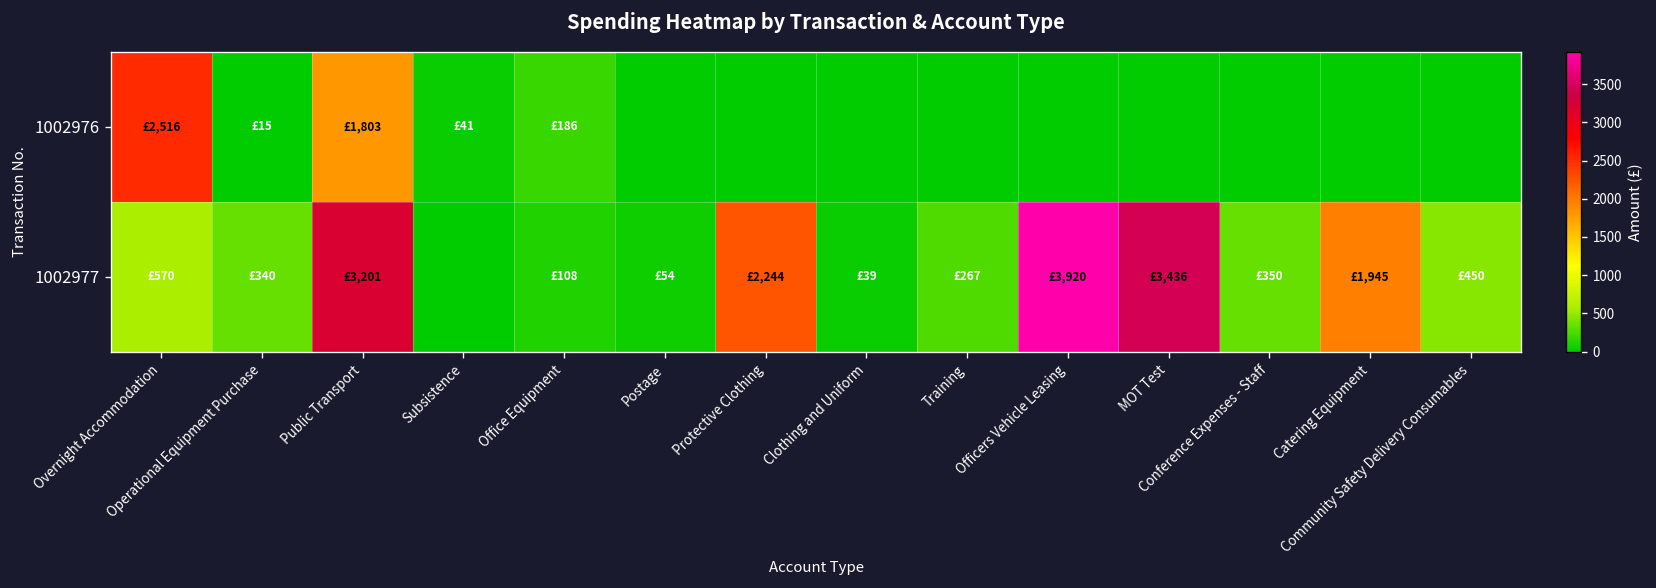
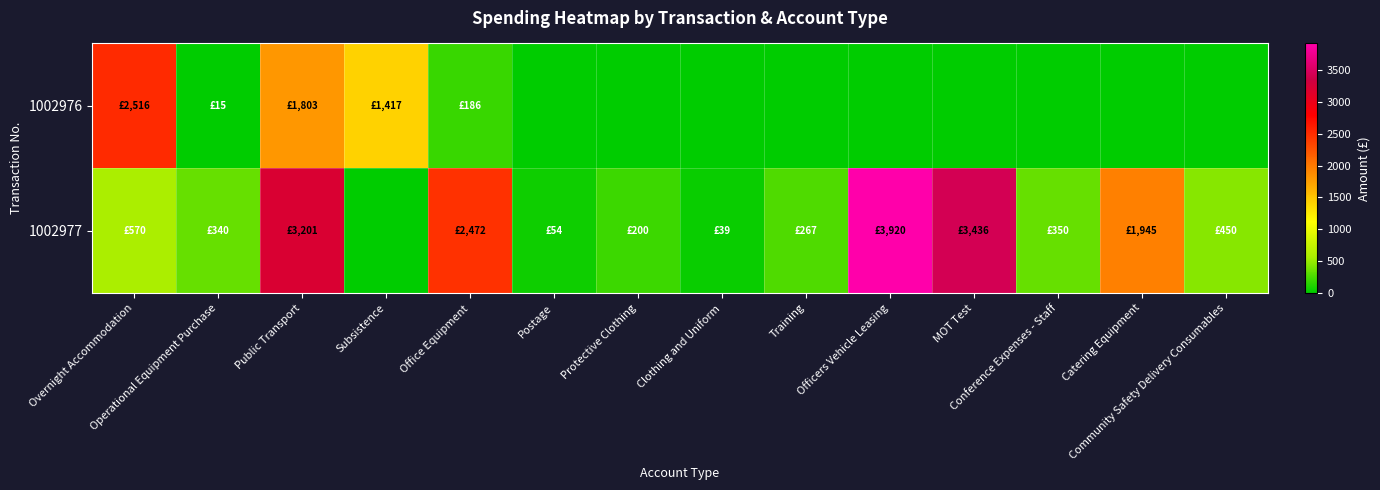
  {
    "1002976": {
      "Overnight Accommodation": "£2,516",
      "Operational Equipment Purchase": "£15",
      "Public Transport": "£1,803",
-     "Subsistence": "£41",
+     "Subsistence": "£1,417",
      "Office Equipment": "£186"
    },
    "1002977": {
      "Overnight Accommodation": "£570",
      "Operational Equipment Purchase": "£340",
      "Public Transport": "£3,201",
-     "Office Equipment": "£108",
+     "Office Equipment": "£2,472",
      "Postage": "£54",
-     "Protective Clothing": "£2,244",
+     "Protective Clothing": "£200",
      "Clothing and Uniform": "£39",
      "Training": "£267",
      "Officers Vehicle Leasing": "£3,920",
      "MOT Test": "£3,436",
      "Conference Expenses - Staff": "£350",
      "Catering Equipment": "£1,945",
      "Community Safety Delivery Consumables": "£450"
    }
  }
